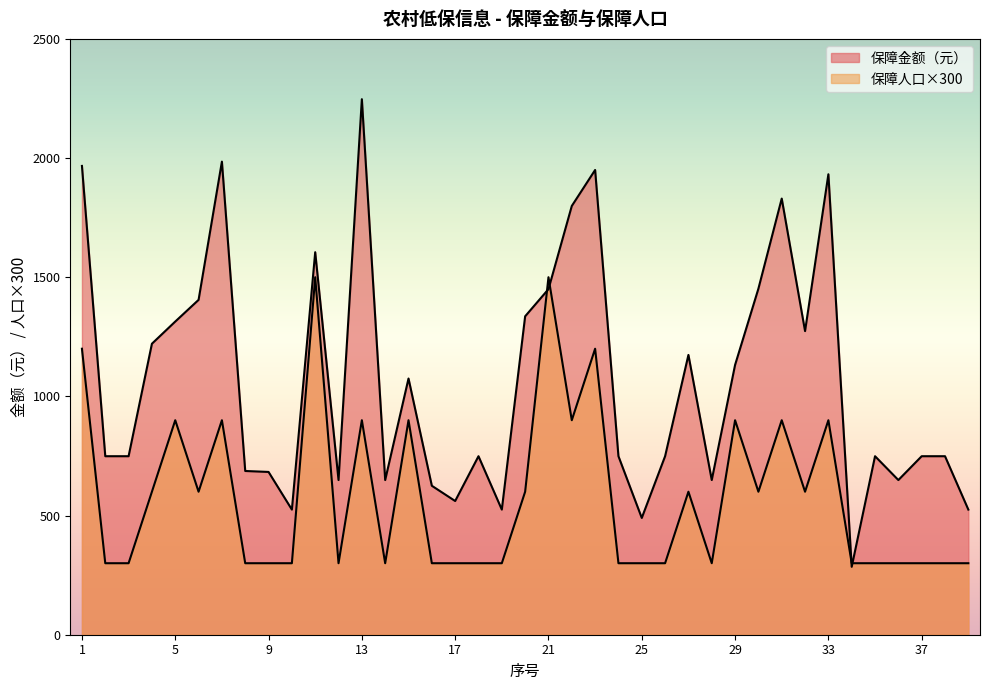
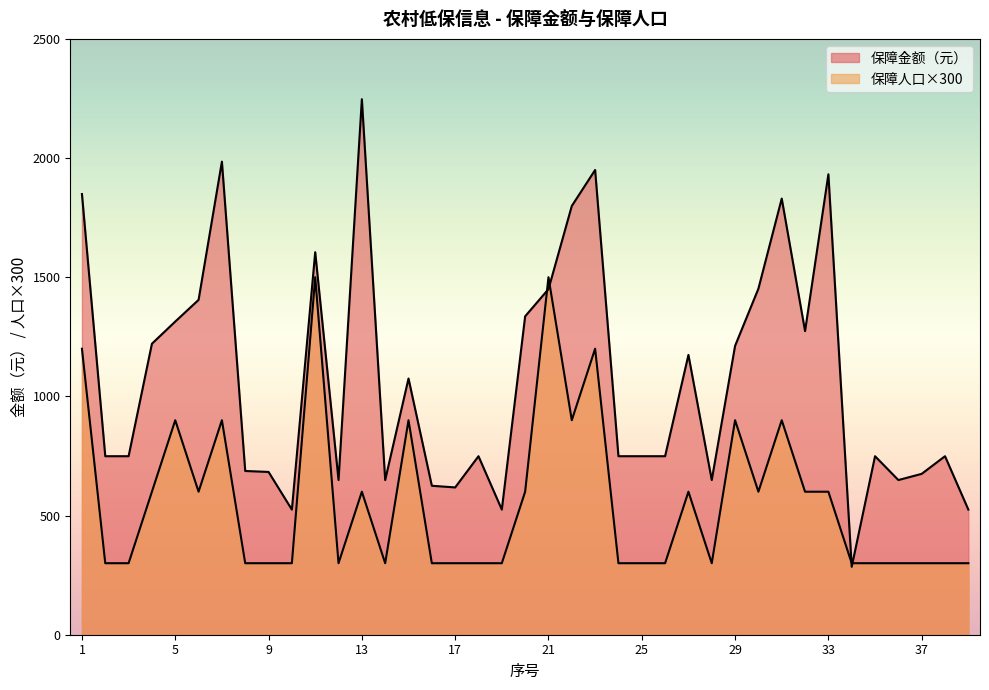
  {
    "保障金额（元）": {
-     "1": 1970,
+     "1": 1850,
      "5": 1310,
      "9": 680,
      "13": 2250,
-     "17": 560,
+     "17": 620,
      "21": 1450,
-     "25": 490,
-     "29": 1130,
+     "25": 750,
+     "29": 1210,
      "33": 1930,
-     "37": 750
+     "37": 680
    },
    "保障人口×300": {
      "1": 1200,
      "5": 900,
      "9": 300,
-     "13": 900,
+     "13": 600,
      "17": 300,
      "21": 1500,
      "25": 300,
      "29": 900,
-     "33": 900,
+     "33": 600,
      "37": 300
    }
  }
